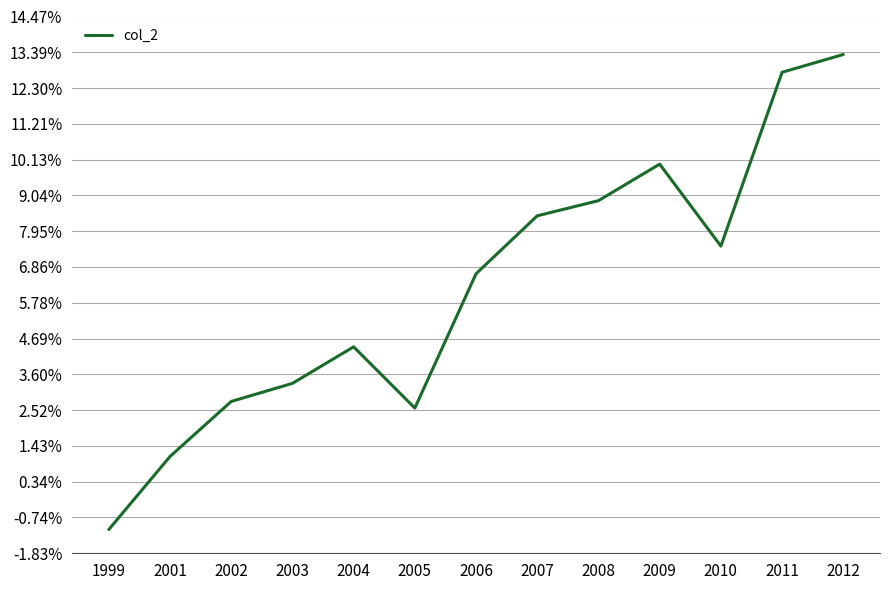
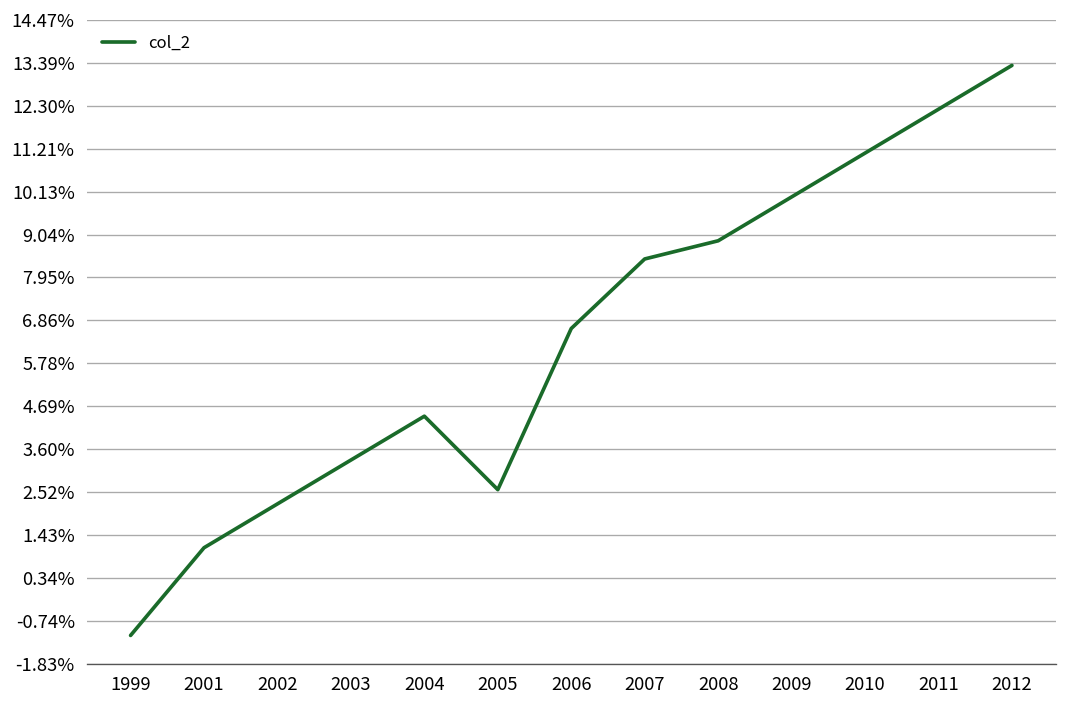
  {
    "1999": "-1.1%",
    "2001": "1.1%",
-   "2002": "2.8%",
+   "2002": "2.2%",
    "2003": "3.3%",
    "2004": "4.4%",
    "2005": "2.6%",
    "2006": "6.7%",
    "2007": "8.4%",
    "2008": "8.9%",
    "2009": "10.0%",
-   "2010": "7.5%",
-   "2011": "12.8%",
+   "2010": "11.1%",
+   "2011": "12.2%",
    "2012": "13.3%"
  }
